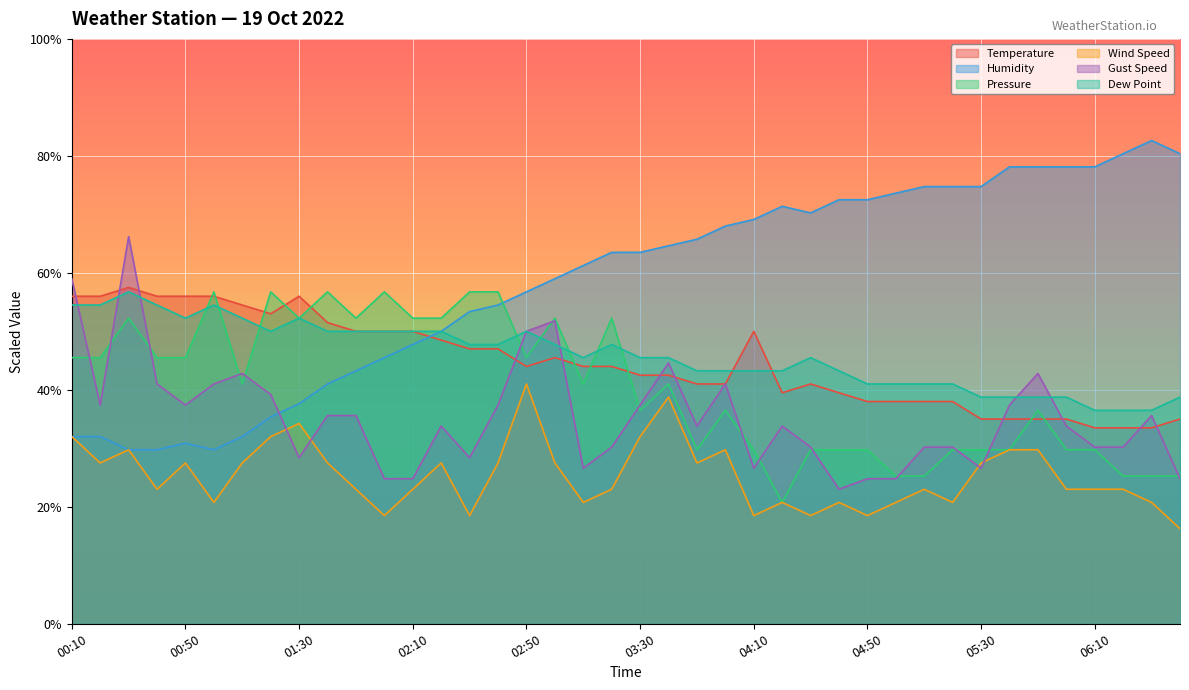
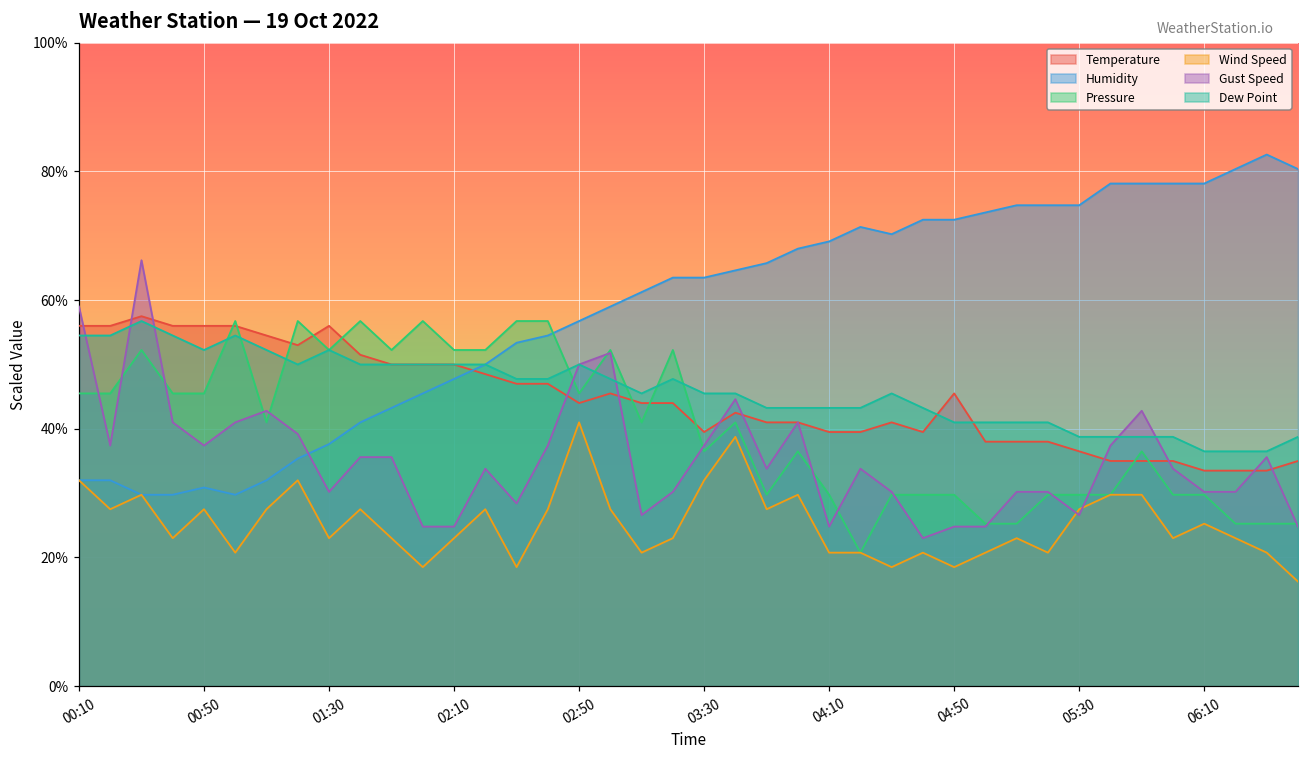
  {
    "Temperature": {
      "00:10": "56%",
      "00:50": "56%",
      "01:30": "56%",
      "02:50": "44%",
-     "03:30": "43%",
-     "04:10": "50%",
-     "04:50": "38%",
-     "05:30": "35%",
+     "03:30": "40%",
+     "04:10": "40%",
+     "04:50": "45%",
+     "05:30": "37%",
      "06:10": "34%"
    },
    "Wind Speed": {
      "00:50": "28%",
-     "01:30": "34%",
+     "01:30": "23%",
      "02:10": "23%",
      "02:50": "41%",
      "03:30": "32%",
-     "04:10": "19%",
+     "04:10": "21%",
      "04:50": "19%",
      "05:30": "28%",
-     "06:10": "23%"
+     "06:10": "25%"
    },
    "Gust Speed": {
      "00:10": "59%",
      "00:50": "37%",
-     "01:30": "28%",
+     "01:30": "30%",
      "02:10": "25%",
      "03:30": "37%",
-     "04:10": "27%",
+     "04:10": "25%",
      "04:50": "25%",
      "05:30": "27%",
      "06:10": "30%"
    }
  }
